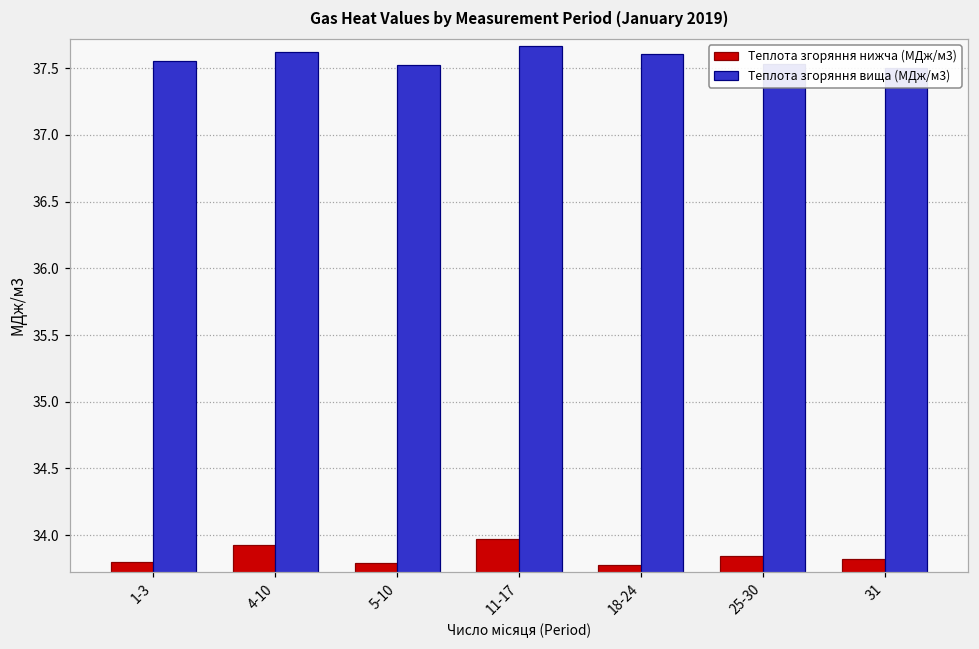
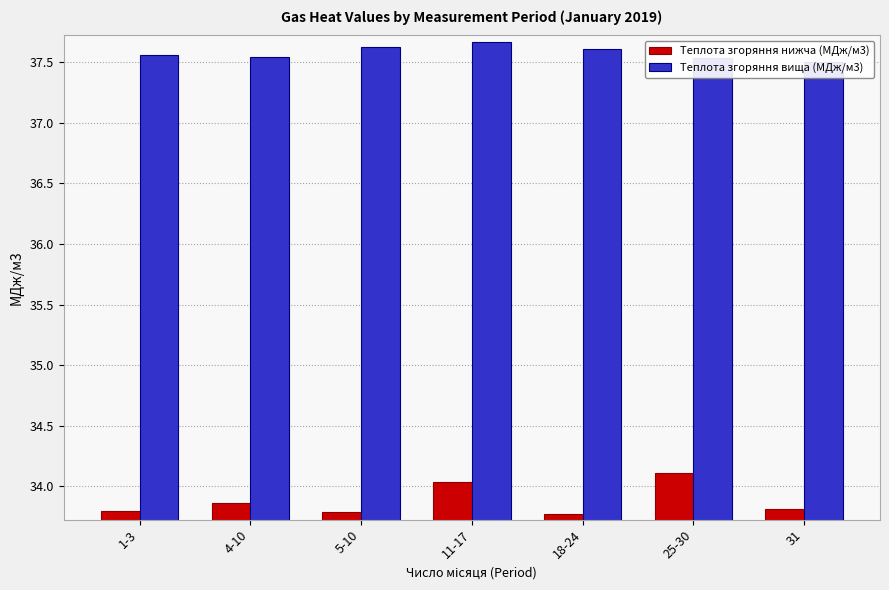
  {
    "Теплота згоряння нижча (МДж/м3)": {
      "1-3": 33.80,
-     "4-10": 33.93,
+     "4-10": 33.86,
      "5-10": 33.79,
-     "11-17": 33.97,
+     "11-17": 34.04,
      "18-24": 33.78,
-     "25-30": 33.84,
+     "25-30": 34.11,
      "31": 33.82
    },
    "Теплота згоряння вища (МДж/м3)": {
      "1-3": 37.55,
-     "4-10": 37.62,
-     "5-10": 37.52,
+     "4-10": 37.54,
+     "5-10": 37.62,
      "11-17": 37.67,
      "18-24": 37.61
    }
  }
